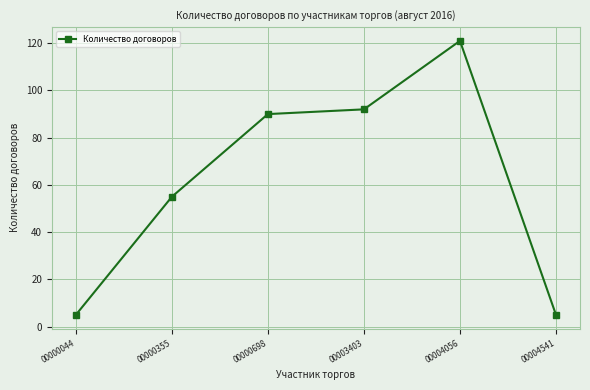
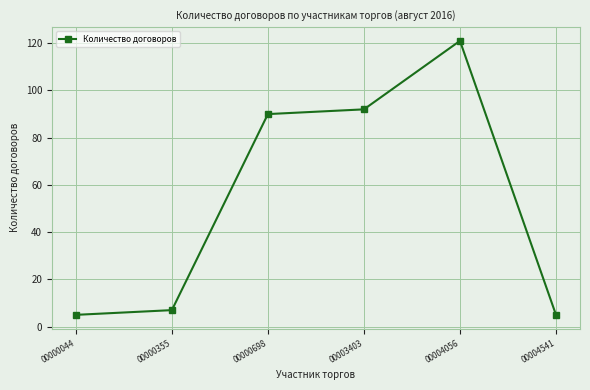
  {
    "00000044": 5,
-   "00000355": 55,
+   "00000355": 7,
    "00000698": 90,
    "00003403": 92,
    "00004056": 121,
    "00004541": 5
  }
